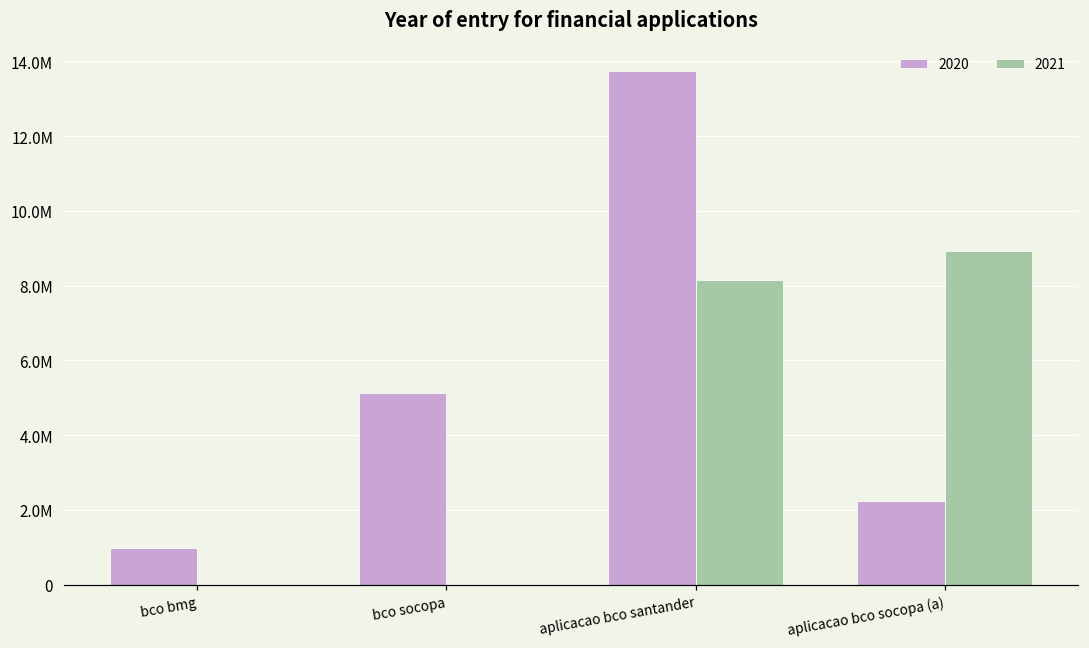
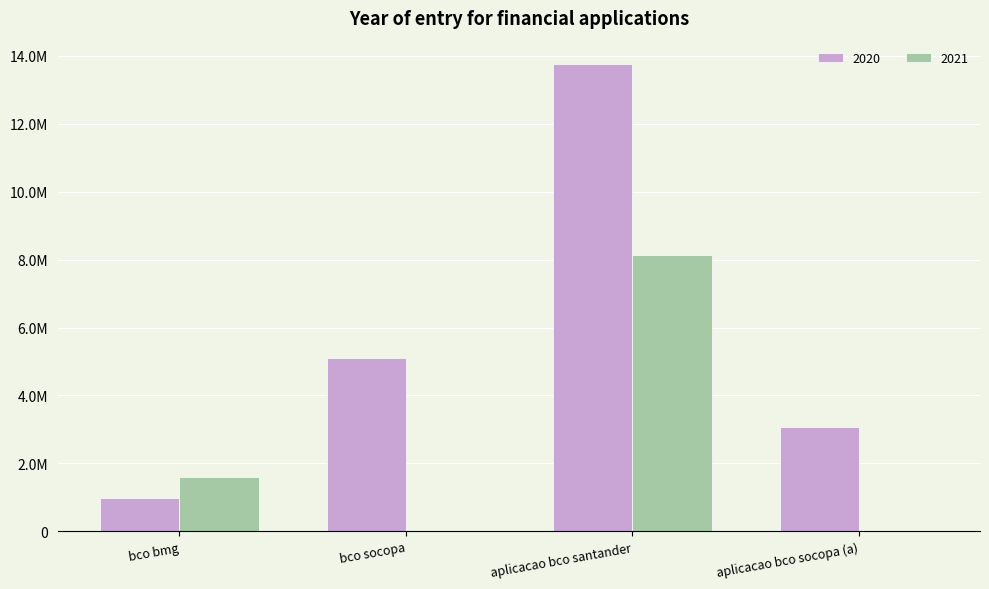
  {
    "2020": {
      "bco bmg": 1000000,
      "bco socopa": 5100000,
      "aplicacao bco santander": 13800000,
-     "aplicacao bco socopa (a)": 2200000
+     "aplicacao bco socopa (a)": 3100000
    },
    "2021": {
-     "bco bmg": 0,
+     "bco bmg": 1600000,
      "bco socopa": 0,
      "aplicacao bco santander": 8100000,
-     "aplicacao bco socopa (a)": 8900000
+     "aplicacao bco socopa (a)": 0
    }
  }
